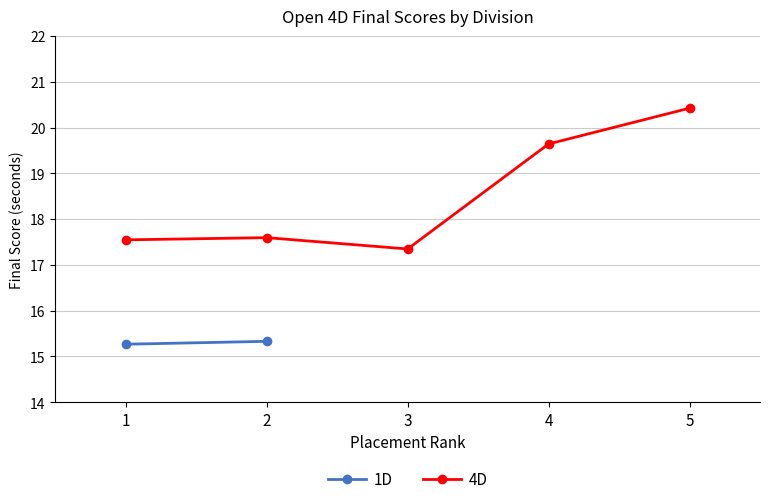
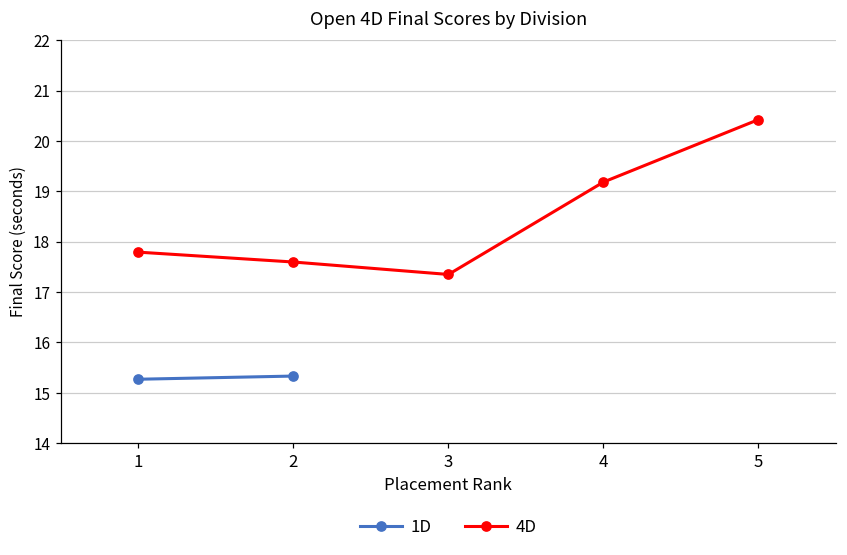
  {
    "1D": {
      "1": 15.3,
      "2": 15.3
    },
    "4D": {
-     "1": 17.5,
+     "1": 17.8,
      "2": 17.6,
      "3": 17.3,
-     "4": 19.6,
+     "4": 19.2,
      "5": 20.4
    }
  }
